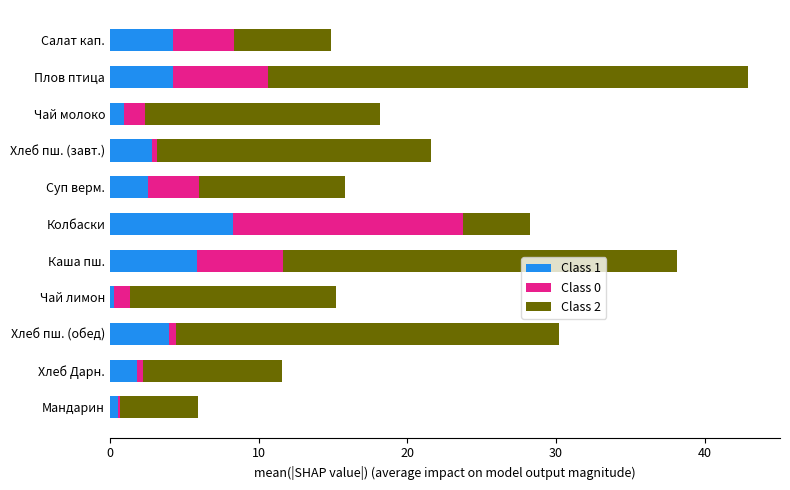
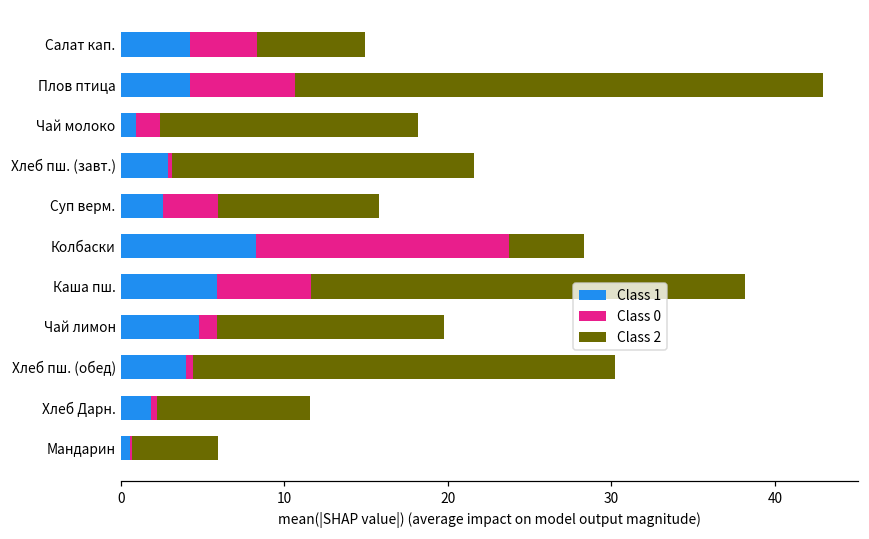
  {
    "Class 1": {
      "Салат кап.": 4.3,
      "Плов птица": 4.2,
      "Чай молоко": 0.9,
      "Хлеб пш. (завт.)": 2.9,
      "Суп верм.": 2.6,
      "Колбаски": 8.3,
      "Каша пш.": 5.9,
-     "Чай лимон": 0.3,
+     "Чай лимон": 4.8,
      "Хлеб пш. (обед)": 4.0,
      "Хлеб Дарн.": 1.9,
      "Мандарин": 0.6
    },
    "Class 0": {
      "Салат кап.": 4.1,
      "Плов птица": 6.4,
      "Чай молоко": 1.5,
      "Хлеб пш. (завт.)": 0.3,
      "Суп верм.": 3.4,
      "Колбаски": 15.5,
      "Каша пш.": 5.8,
      "Чай лимон": 1.1,
      "Хлеб пш. (обед)": 0.4,
      "Хлеб Дарн.": 0.3
    },
    "Class 2": {
      "Салат кап.": 6.6,
      "Плов птица": 32.3,
      "Чай молоко": 15.8,
      "Хлеб пш. (завт.)": 18.5,
      "Суп верм.": 9.8,
      "Колбаски": 4.6,
      "Каша пш.": 26.5,
      "Чай лимон": 13.9,
      "Хлеб пш. (обед)": 25.8,
      "Хлеб Дарн.": 9.4,
      "Мандарин": 5.3
    }
  }
